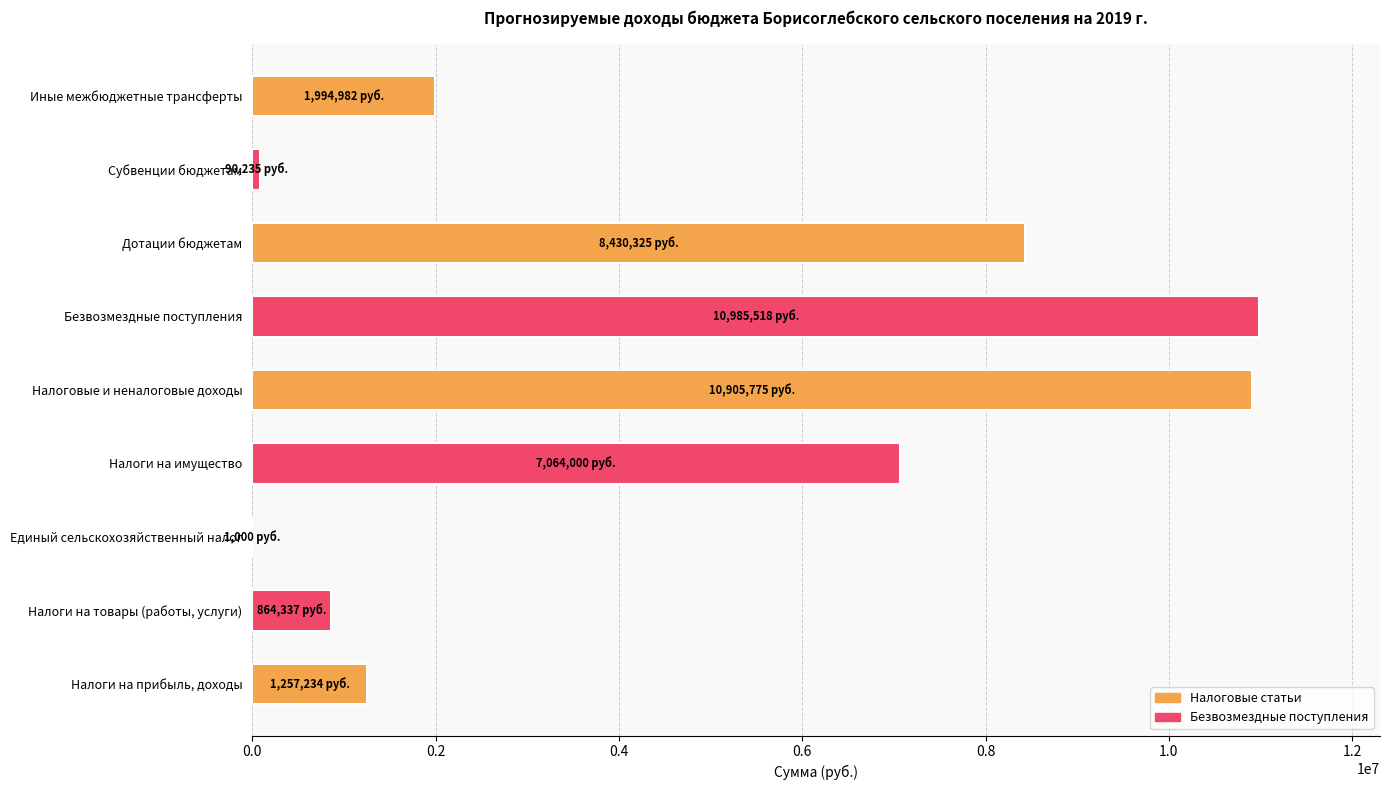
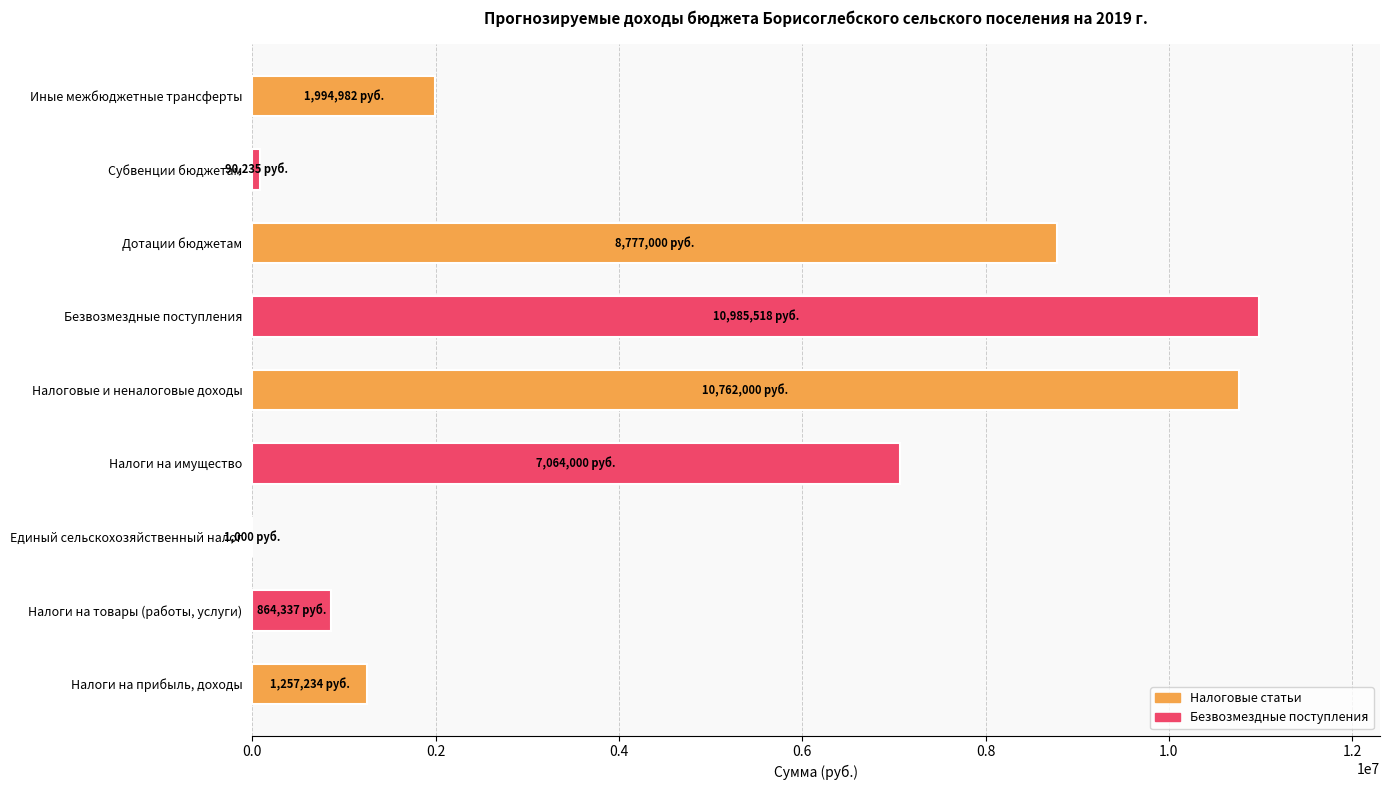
  {
    "Иные межбюджетные трансферты": "1,994,982",
    "Субвенции бюджетам": "90,235",
-   "Дотации бюджетам": "8,430,325",
+   "Дотации бюджетам": "8,777,000",
    "Безвозмездные поступления": "10,985,518",
-   "Налоговые и неналоговые доходы": "10,905,775",
+   "Налоговые и неналоговые доходы": "10,762,000",
    "Налоги на имущество": "7,064,000",
    "Единый сельскохозяйственный налог": "1,000",
    "Налоги на товары (работы, услуги)": "864,337",
    "Налоги на прибыль, доходы": "1,257,234"
  }
